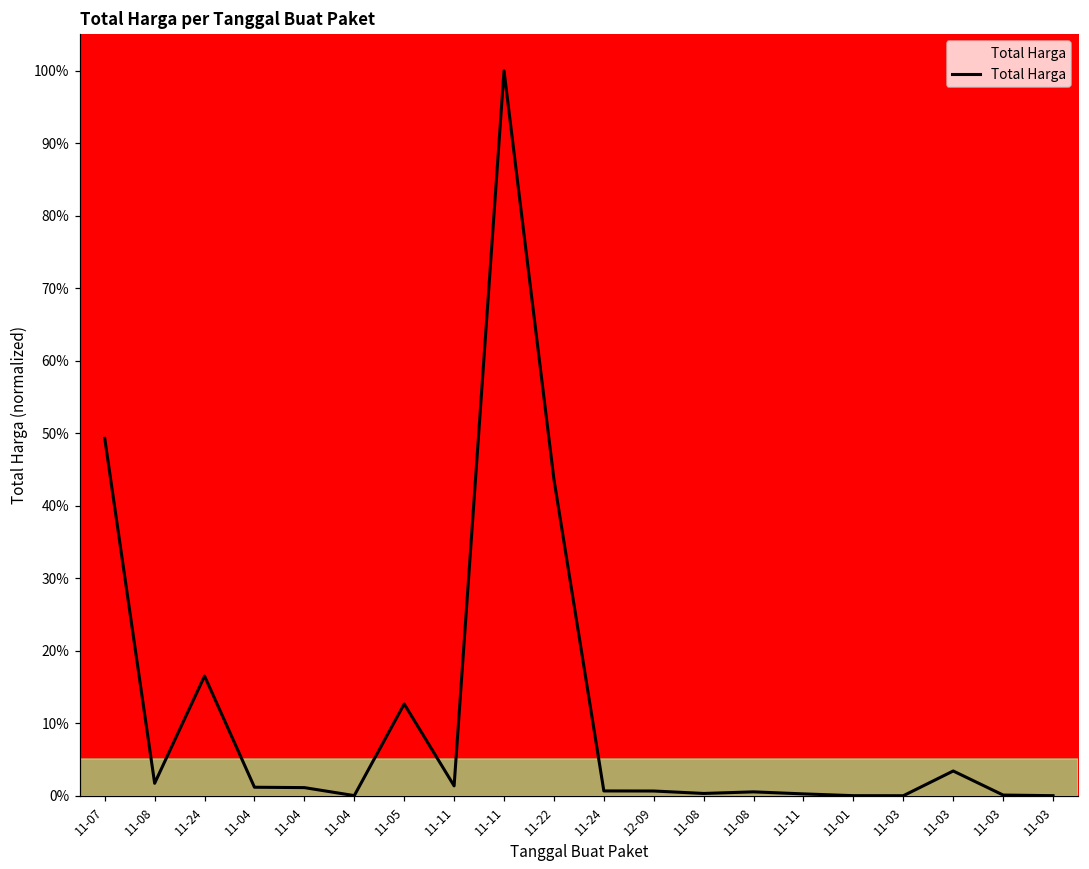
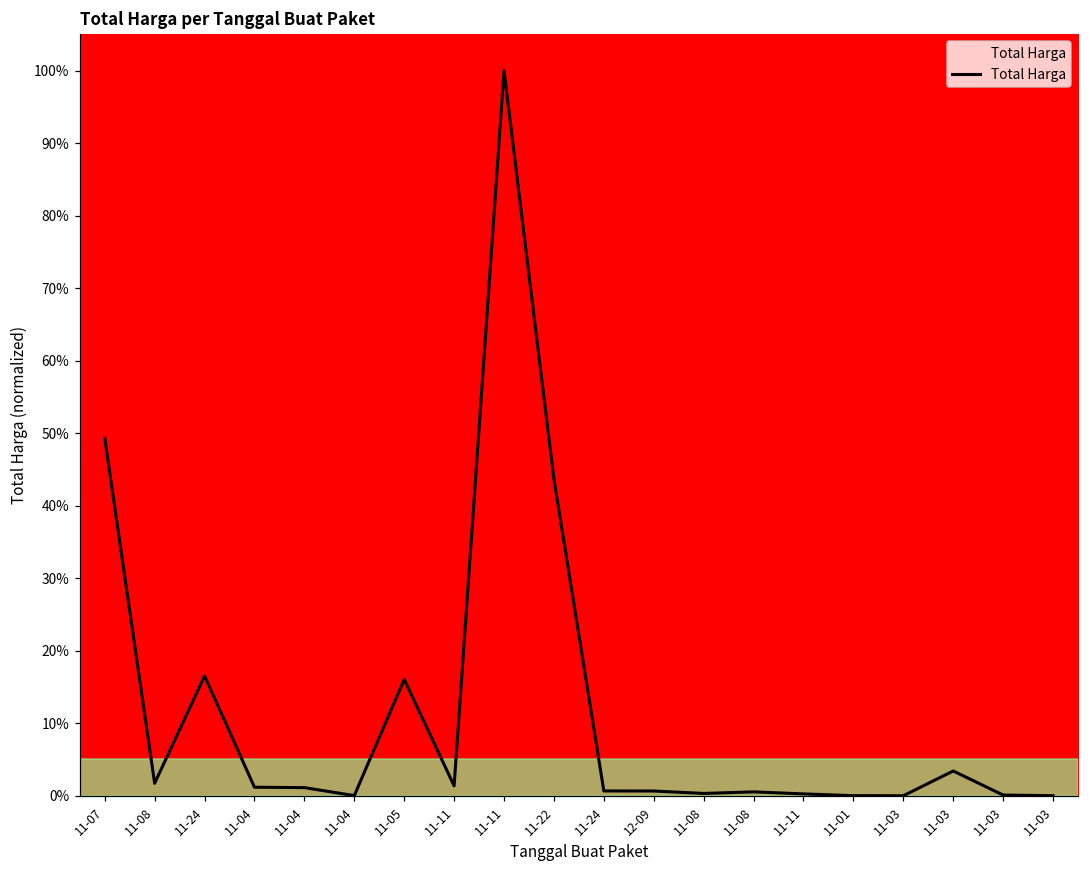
  {
    "11-07": "49%",
-   "11-05": "13%",
+   "11-05": "16%",
    "11-22": "44%"
  }
